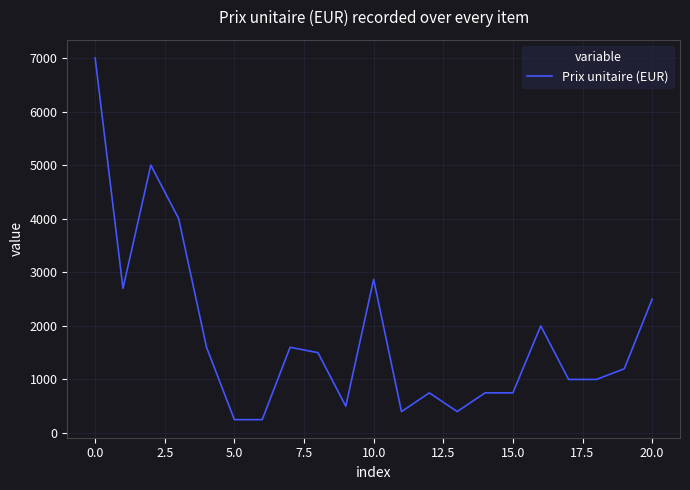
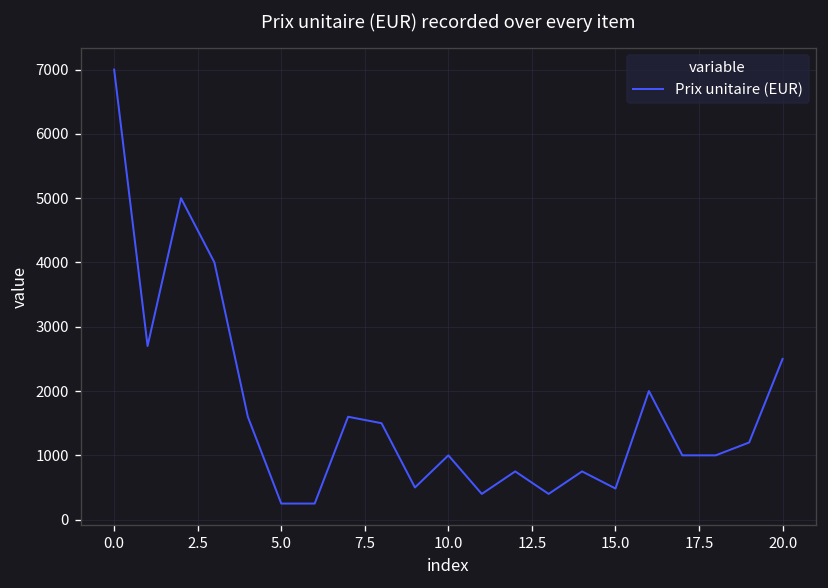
  {
    "0.0": 7000,
    "5.0": 300,
-   "10.0": 2900,
-   "15.0": 800,
+   "10.0": 1000,
+   "15.0": 500,
    "20.0": 2500
  }
